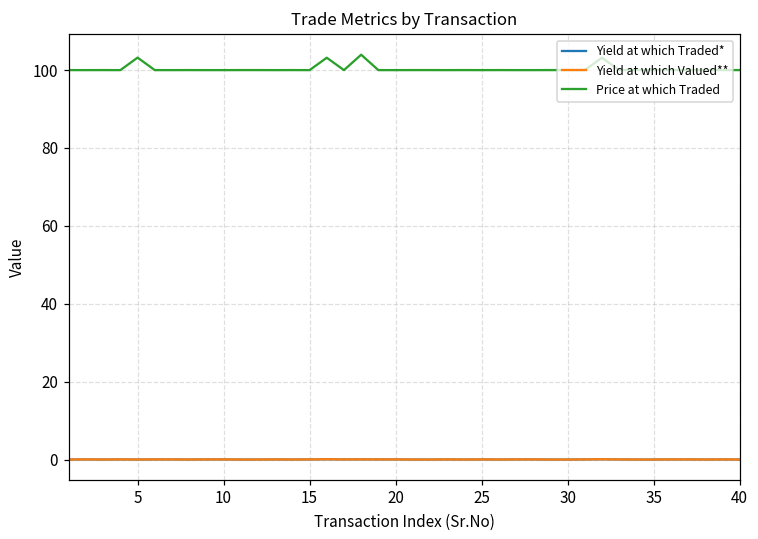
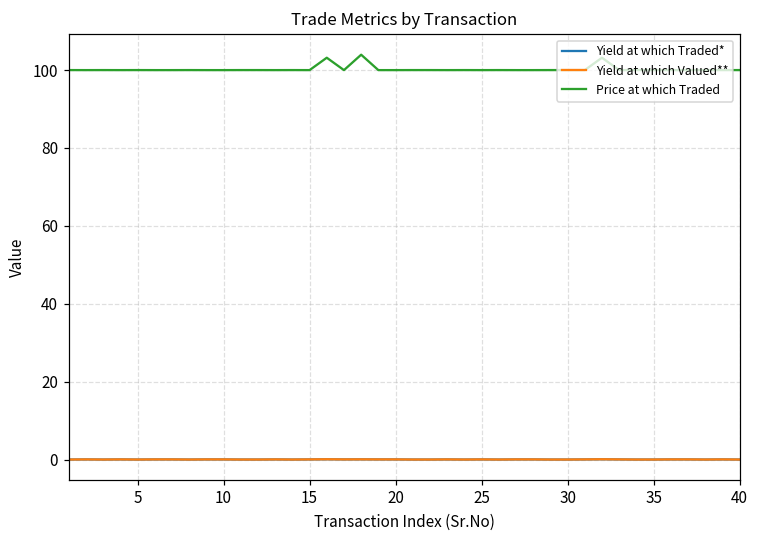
  {
    "Yield at which Valued**": {
      "5": 0,
      "10": 0,
      "15": 0,
      "20": 0,
      "25": 0,
      "30": 0,
      "35": 0,
      "40": 0
    },
    "Price at which Traded": {
-     "5": 103,
+     "5": 100,
      "10": 100,
      "15": 100,
      "20": 100,
      "25": 100,
      "40": 100
    }
  }
